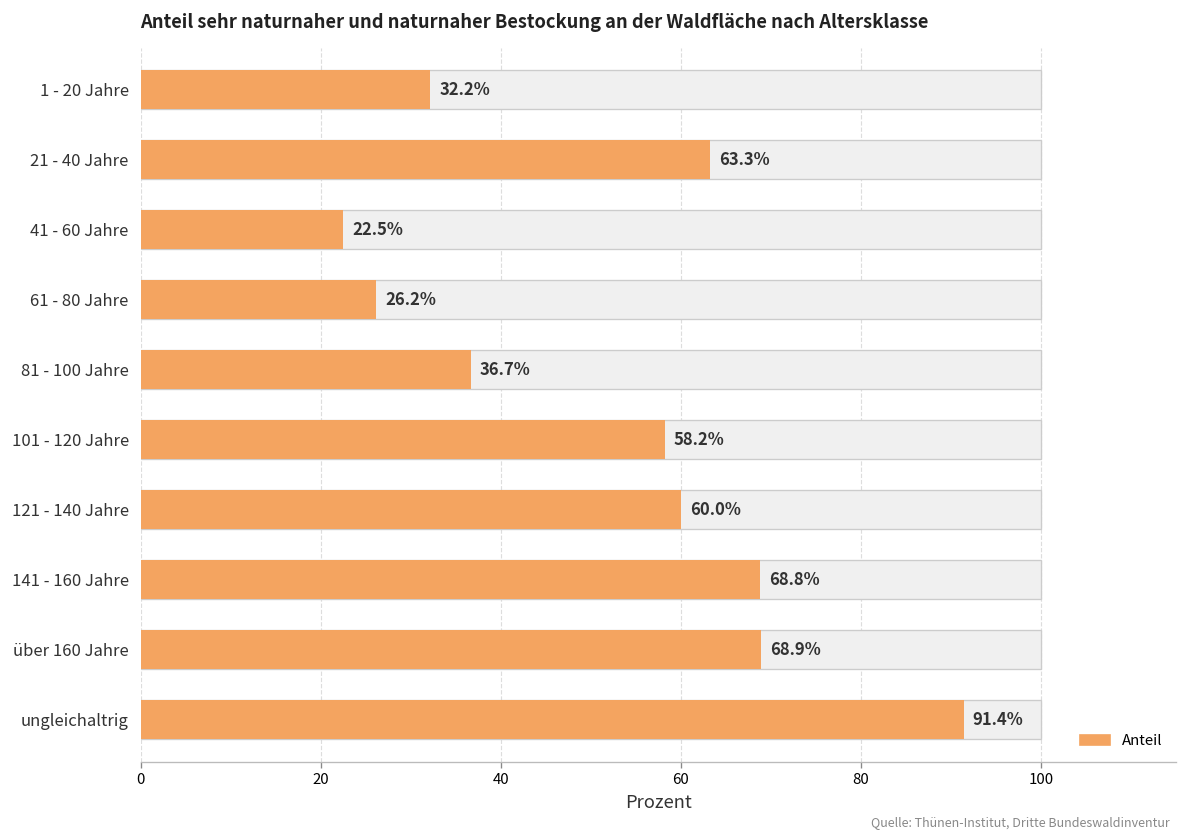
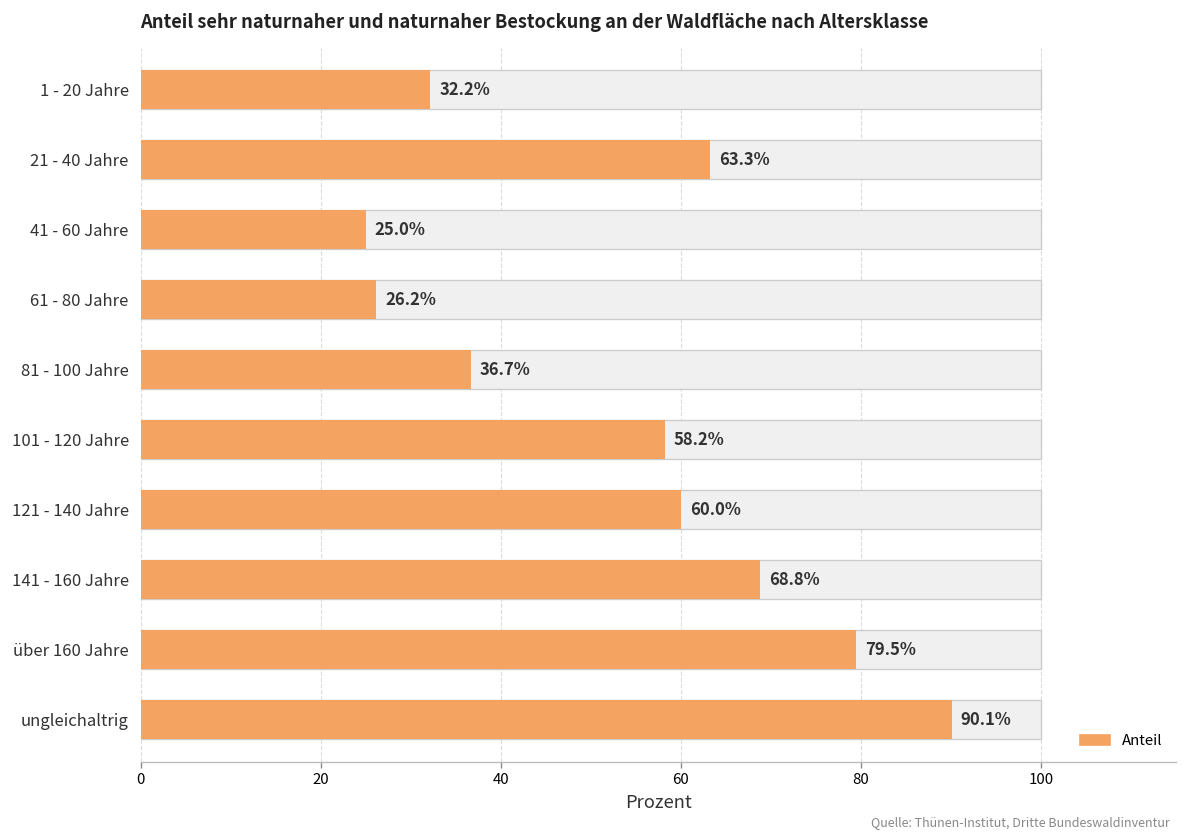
  {
    "Anteil": {
-     "41 - 60 Jahre": "22.5%",
-     "über 160 Jahre": "68.9%",
-     "ungleichaltrig": "91.4%"
+     "41 - 60 Jahre": "25.0%",
+     "über 160 Jahre": "79.5%",
+     "ungleichaltrig": "90.1%"
    }
  }
